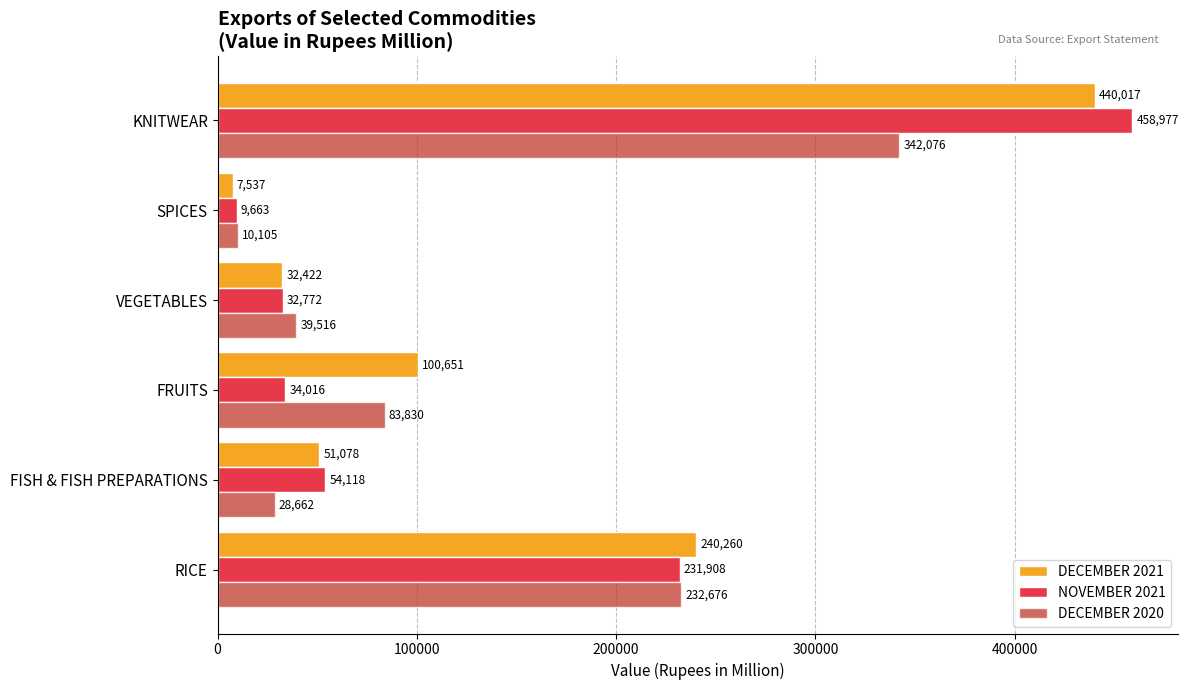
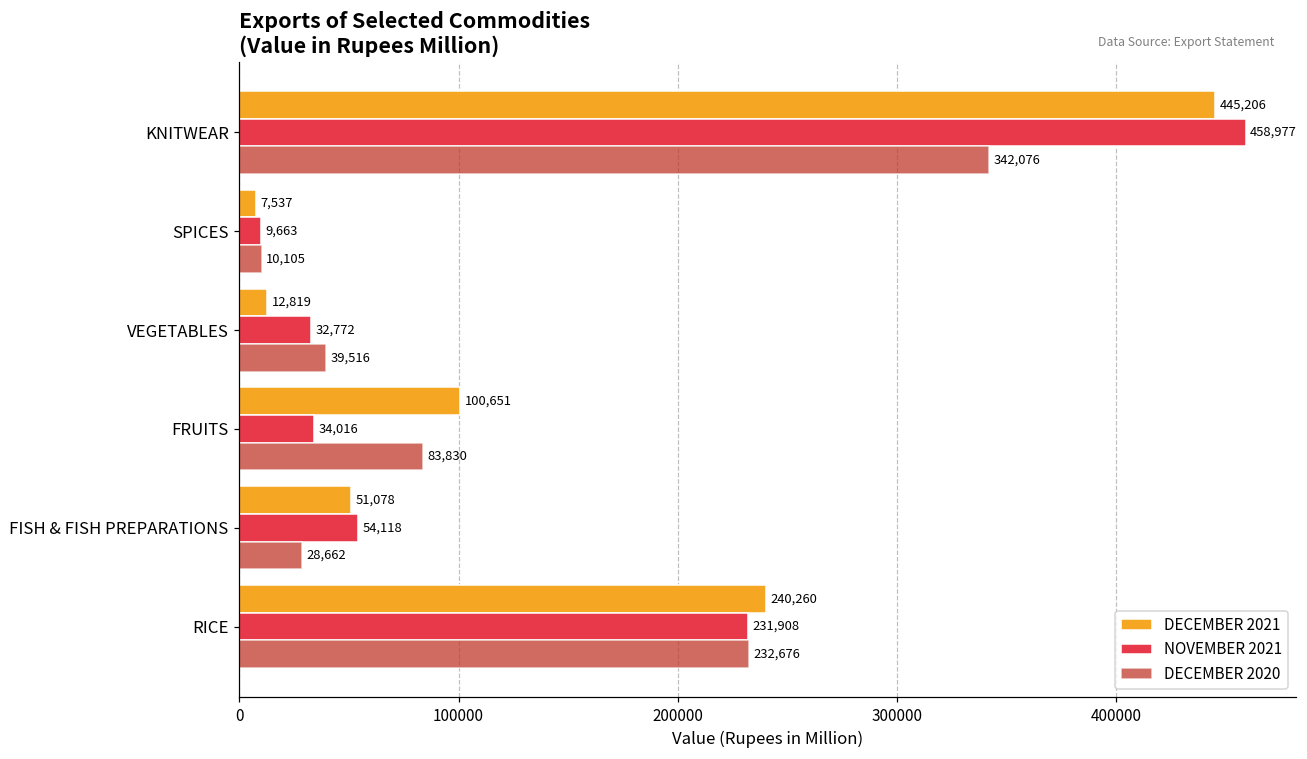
  {
    "DECEMBER 2021": {
-     "KNITWEAR": "440,017",
+     "KNITWEAR": "445,206",
      "SPICES": "7,537",
-     "VEGETABLES": "32,422",
+     "VEGETABLES": "12,819",
      "FRUITS": "100,651",
      "FISH & FISH PREPARATIONS": "51,078",
      "RICE": "240,260"
    }
  }
